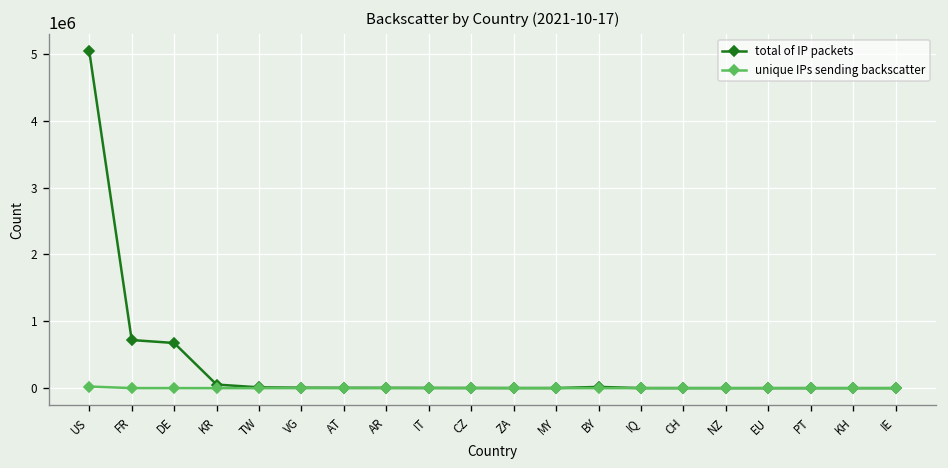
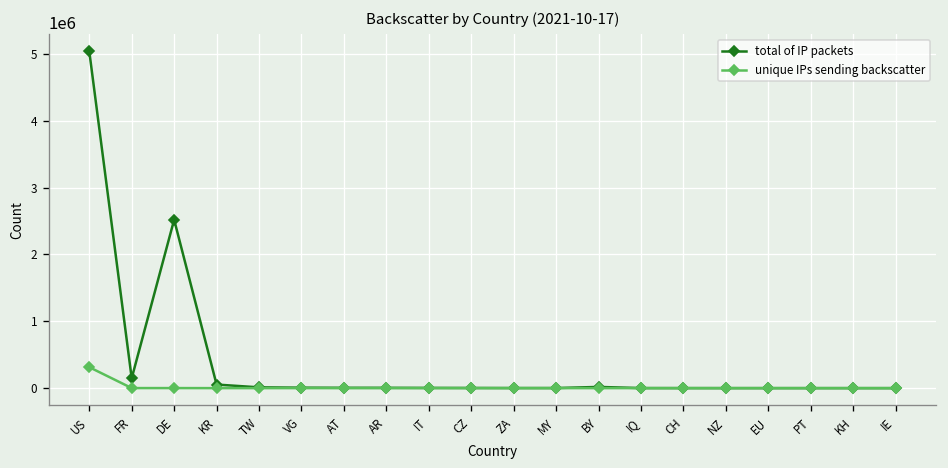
  {
    "total of IP packets": {
      "US": 5000000,
-     "FR": 700000,
-     "DE": 700000,
+     "FR": 100000,
+     "DE": 2500000,
      "KR": 100000
    },
    "unique IPs sending backscatter": {
-     "US": 0,
+     "US": 300000,
      "FR": 0,
      "DE": 0,
      "KR": 0
    }
  }
